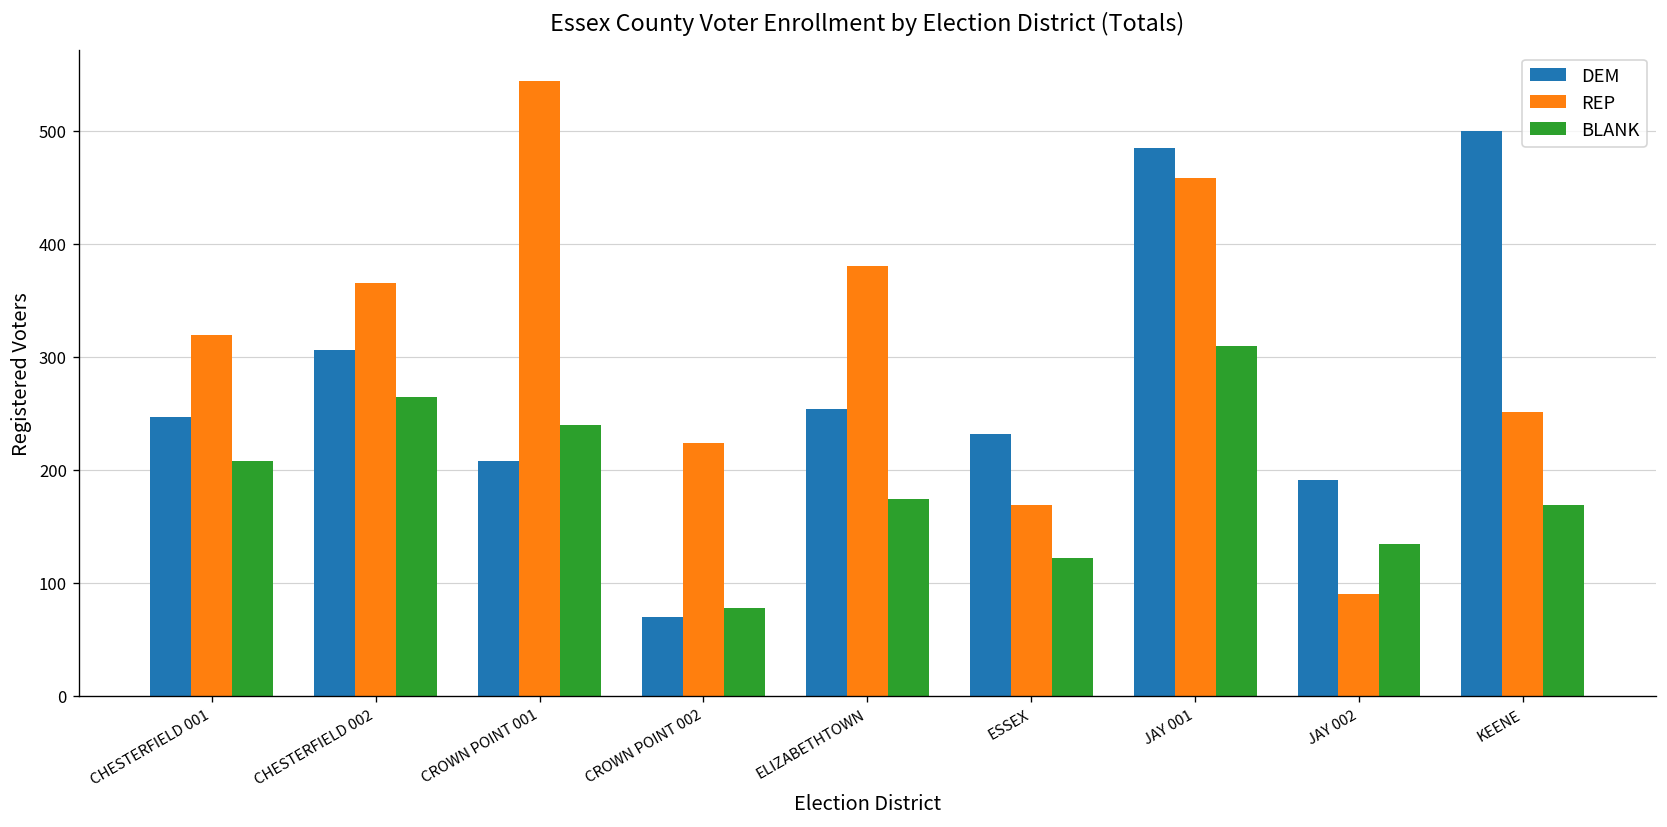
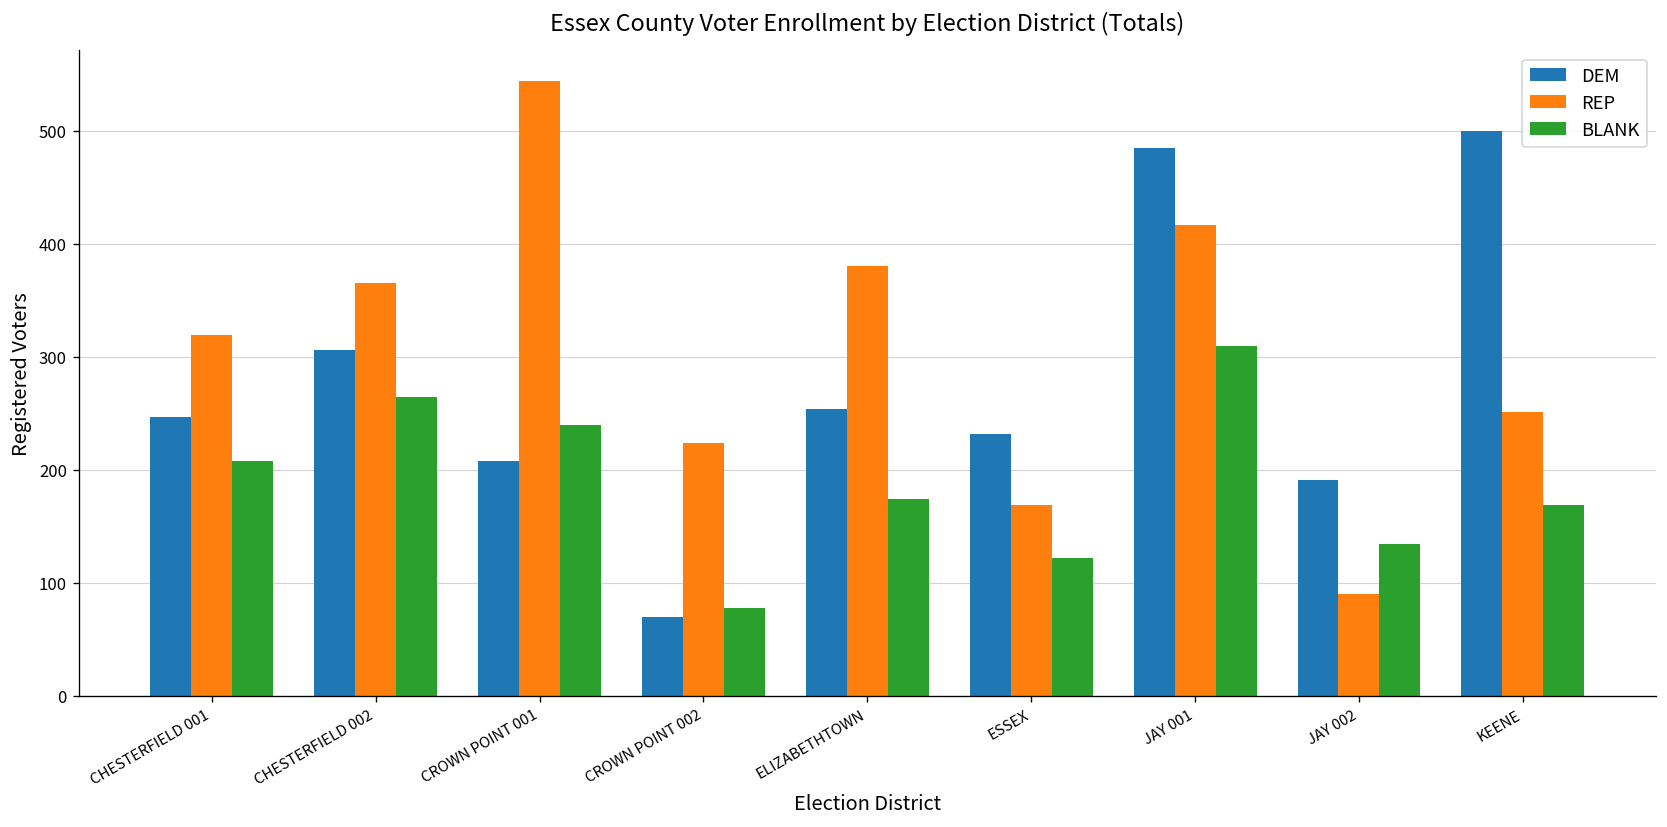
  {
    "DEM": {
      "CHESTERFIELD 001": 250,
      "CHESTERFIELD 002": 310,
      "CROWN POINT 001": 210,
      "CROWN POINT 002": 70,
      "ELIZABETHTOWN": 250,
      "ESSEX": 230,
      "JAY 001": 490,
      "JAY 002": 190,
      "KEENE": 500
    },
    "REP": {
      "CHESTERFIELD 001": 320,
      "CHESTERFIELD 002": 370,
      "CROWN POINT 001": 540,
      "CROWN POINT 002": 220,
      "ELIZABETHTOWN": 380,
      "ESSEX": 170,
-     "JAY 001": 460,
+     "JAY 001": 420,
      "JAY 002": 90,
      "KEENE": 250
    },
    "BLANK": {
      "CHESTERFIELD 001": 210,
      "CHESTERFIELD 002": 260,
      "CROWN POINT 001": 240,
      "CROWN POINT 002": 80,
      "ELIZABETHTOWN": 170,
      "ESSEX": 120,
      "JAY 001": 310,
      "JAY 002": 130,
      "KEENE": 170
    }
  }
